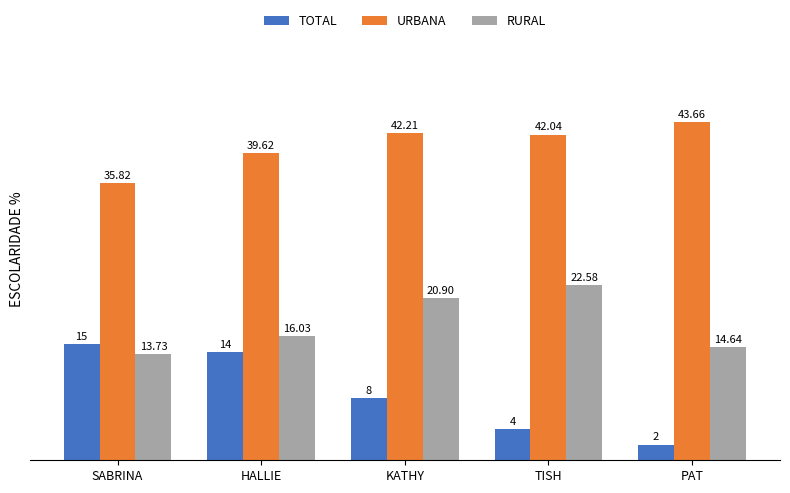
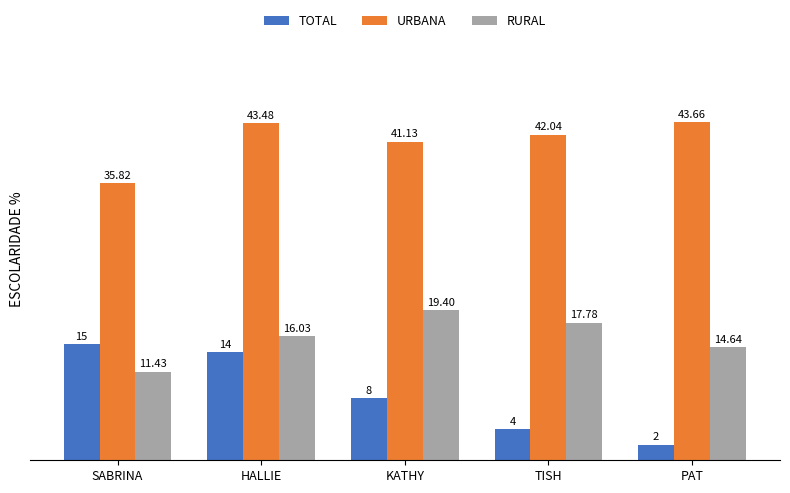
  {
    "TOTAL": {
      "SABRINA": 15,
      "HALLIE": 14,
      "KATHY": 8,
      "TISH": 4,
      "PAT": 2
    },
    "URBANA": {
      "SABRINA": 35.82,
-     "HALLIE": 39.62,
-     "KATHY": 42.21,
+     "HALLIE": 43.48,
+     "KATHY": 41.13,
      "TISH": 42.04,
      "PAT": 43.66
    },
    "RURAL": {
-     "SABRINA": 13.73,
+     "SABRINA": 11.43,
      "HALLIE": 16.03,
-     "KATHY": 20.90,
-     "TISH": 22.58,
+     "KATHY": 19.40,
+     "TISH": 17.78,
      "PAT": 14.64
    }
  }
